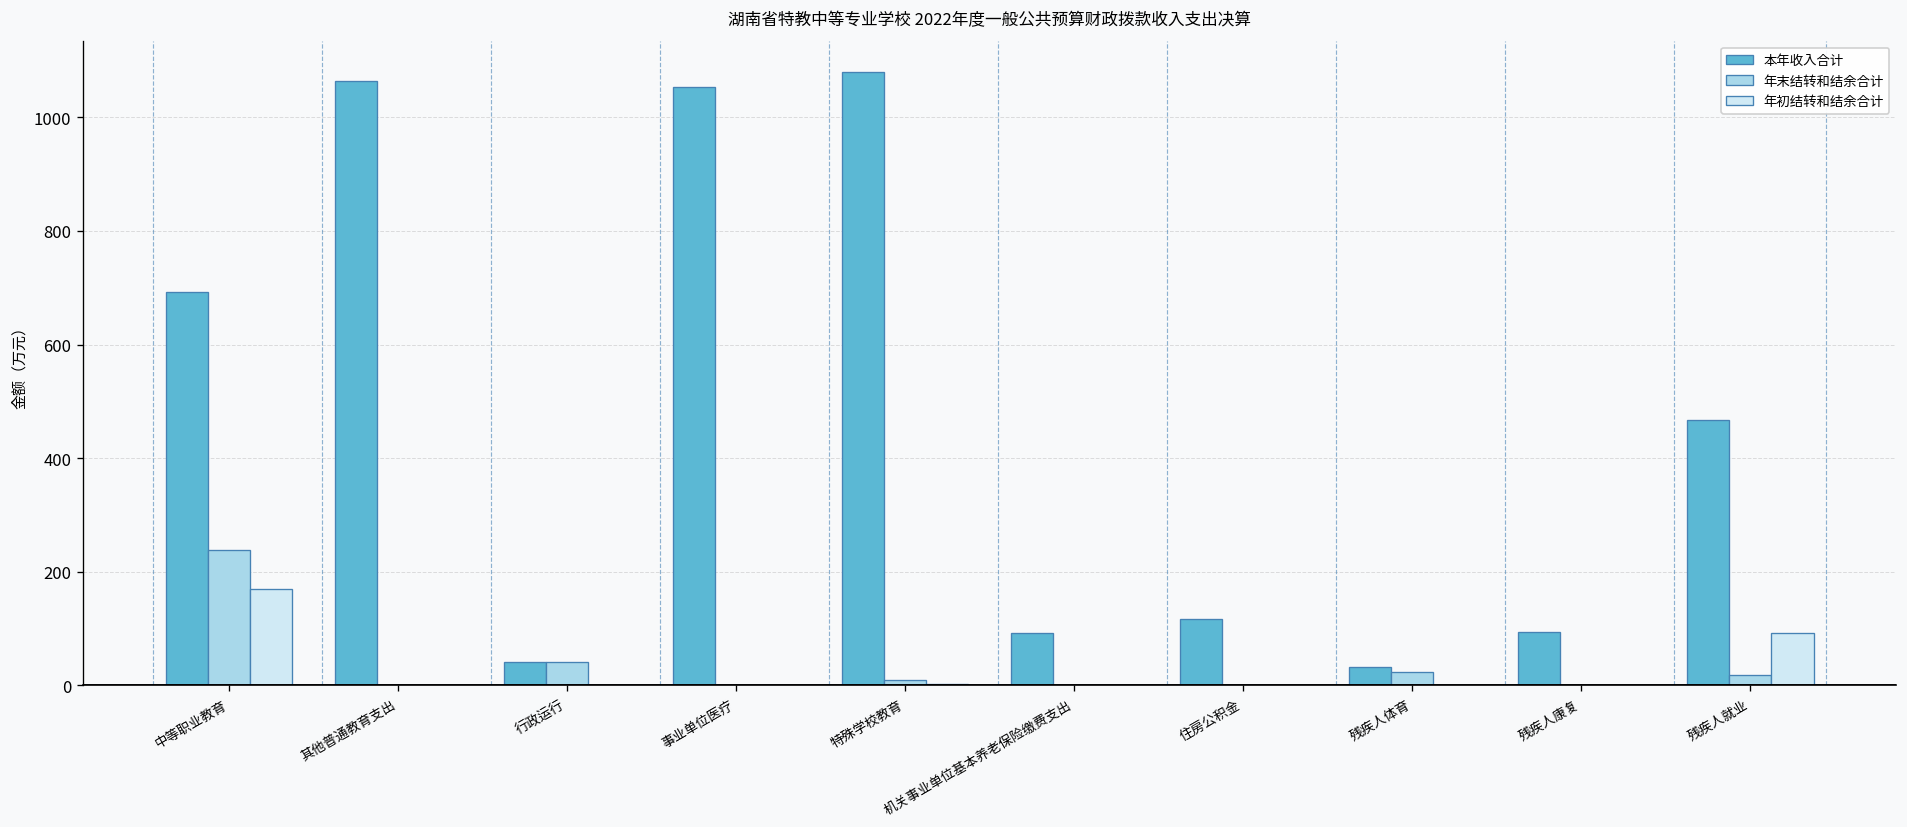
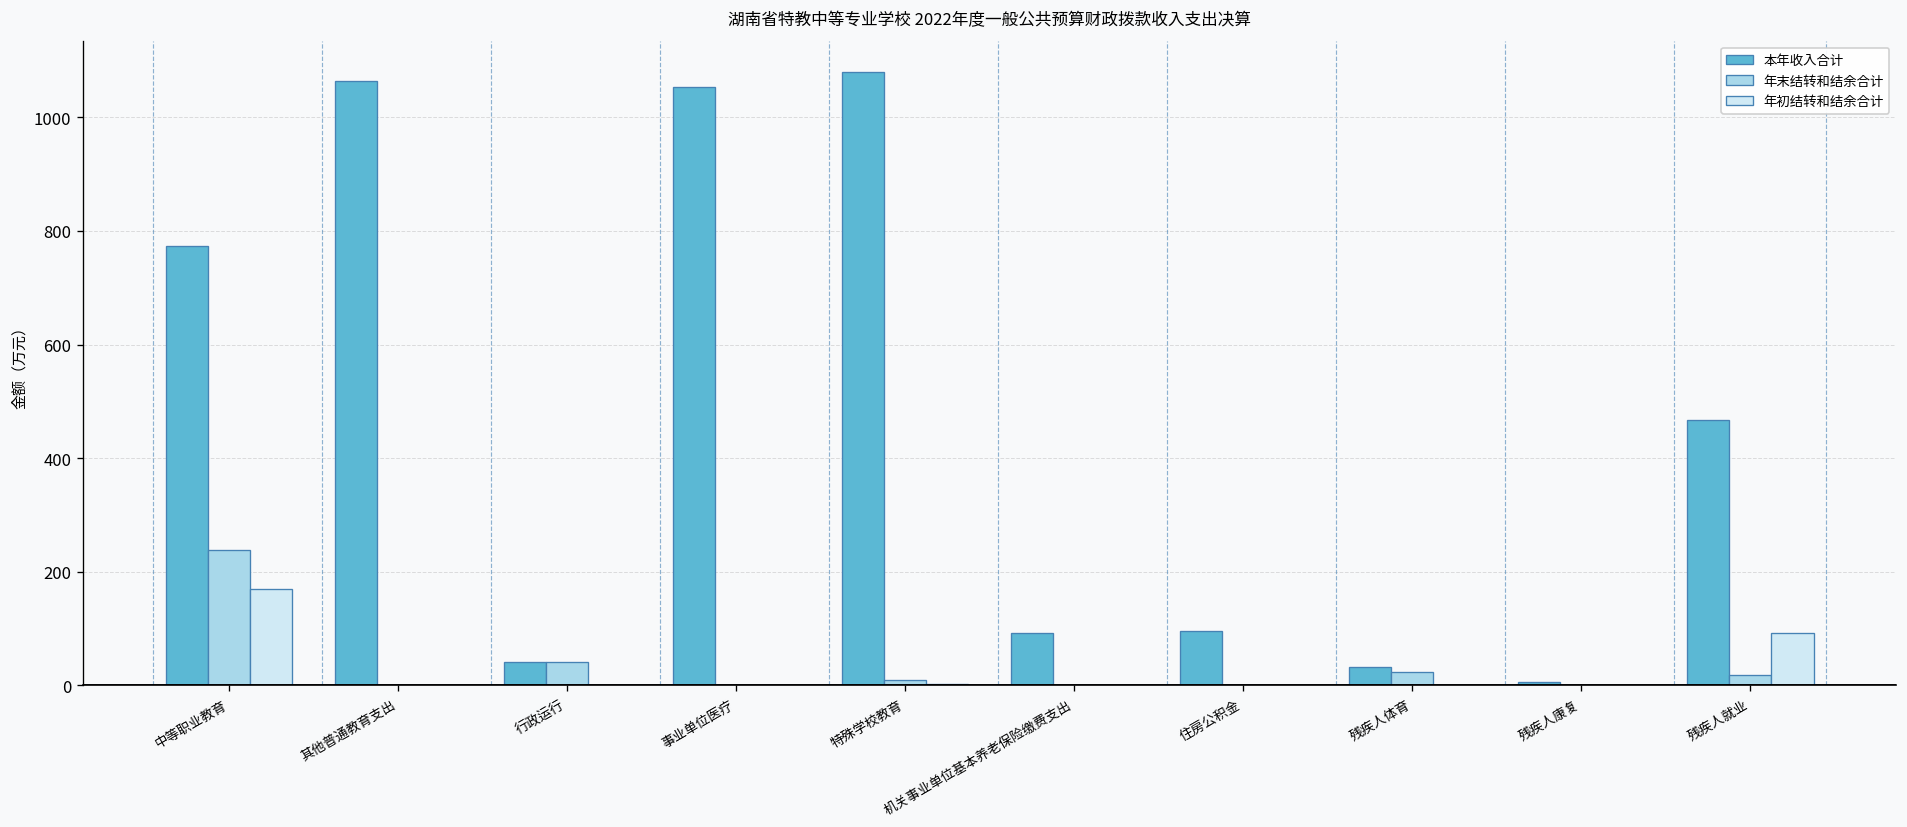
  {
    "本年收入合计": {
-     "中等职业教育": 690,
+     "中等职业教育": 770,
      "其他普通教育支出": 1060,
      "行政运行": 40,
      "事业单位医疗": 1050,
      "特殊学校教育": 1080,
      "机关事业单位基本养老保险缴费支出": 90,
-     "住房公积金": 120,
+     "住房公积金": 100,
      "残疾人体育": 30,
-     "残疾人康复": 90,
+     "残疾人康复": 10,
      "残疾人就业": 470
    }
  }
